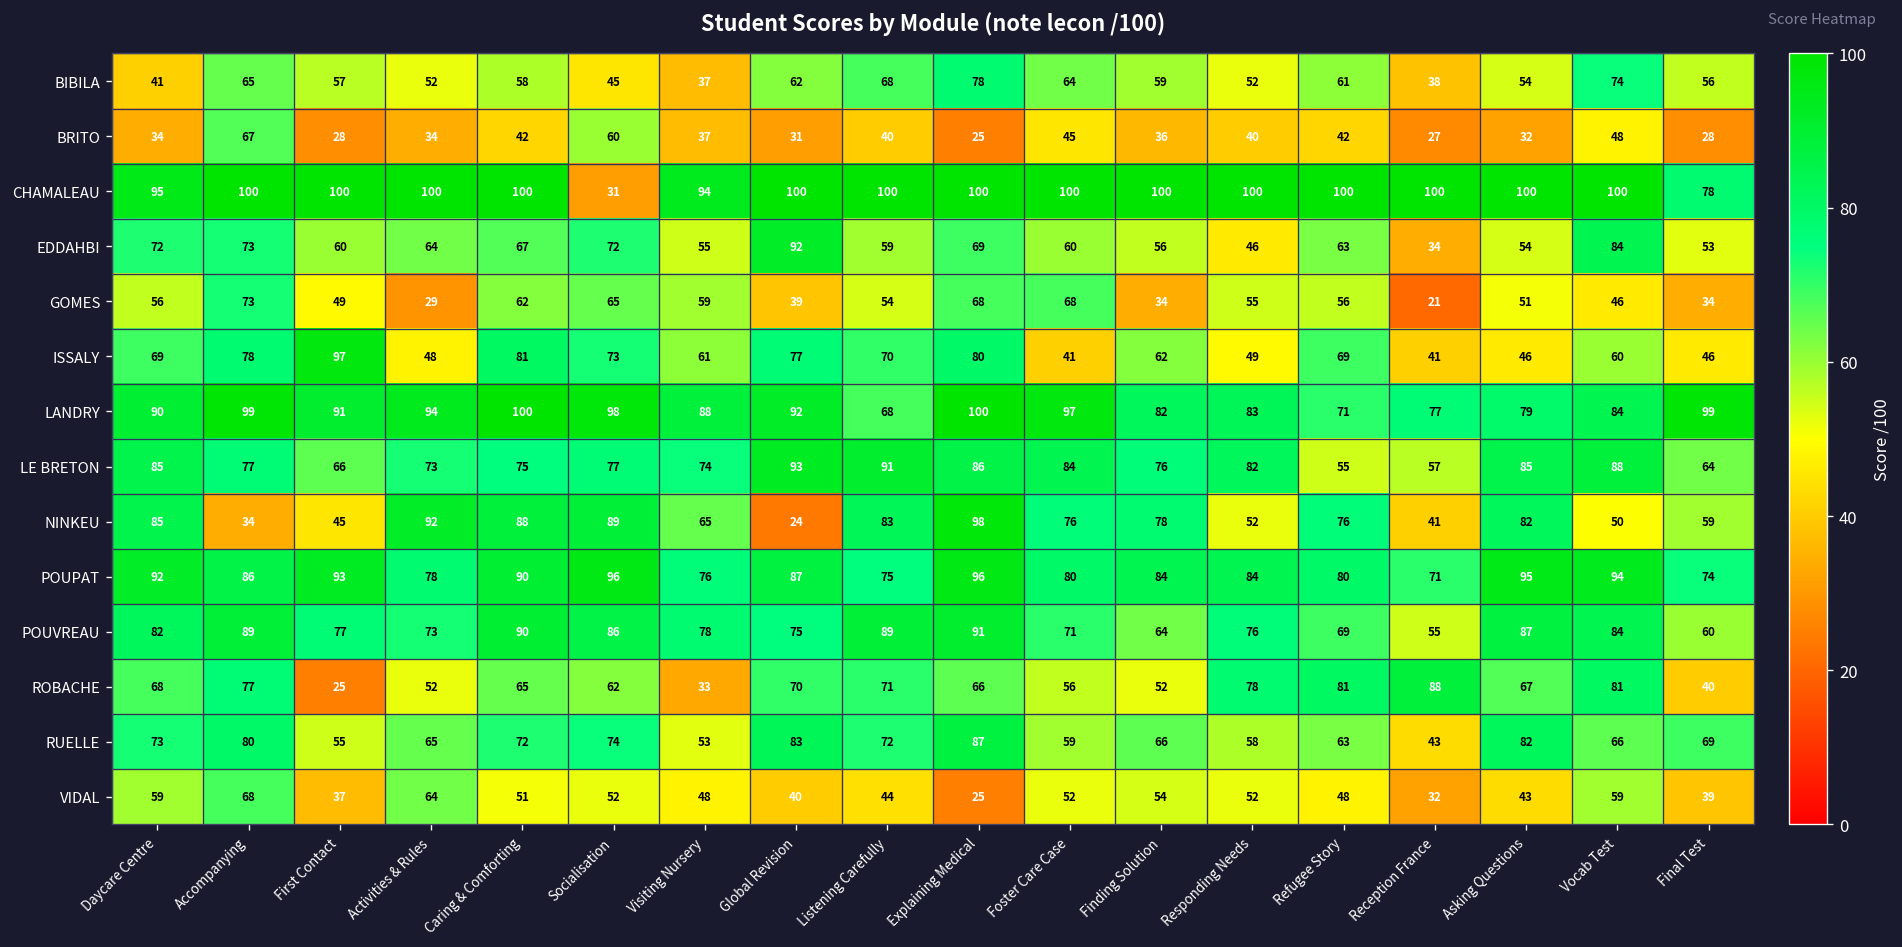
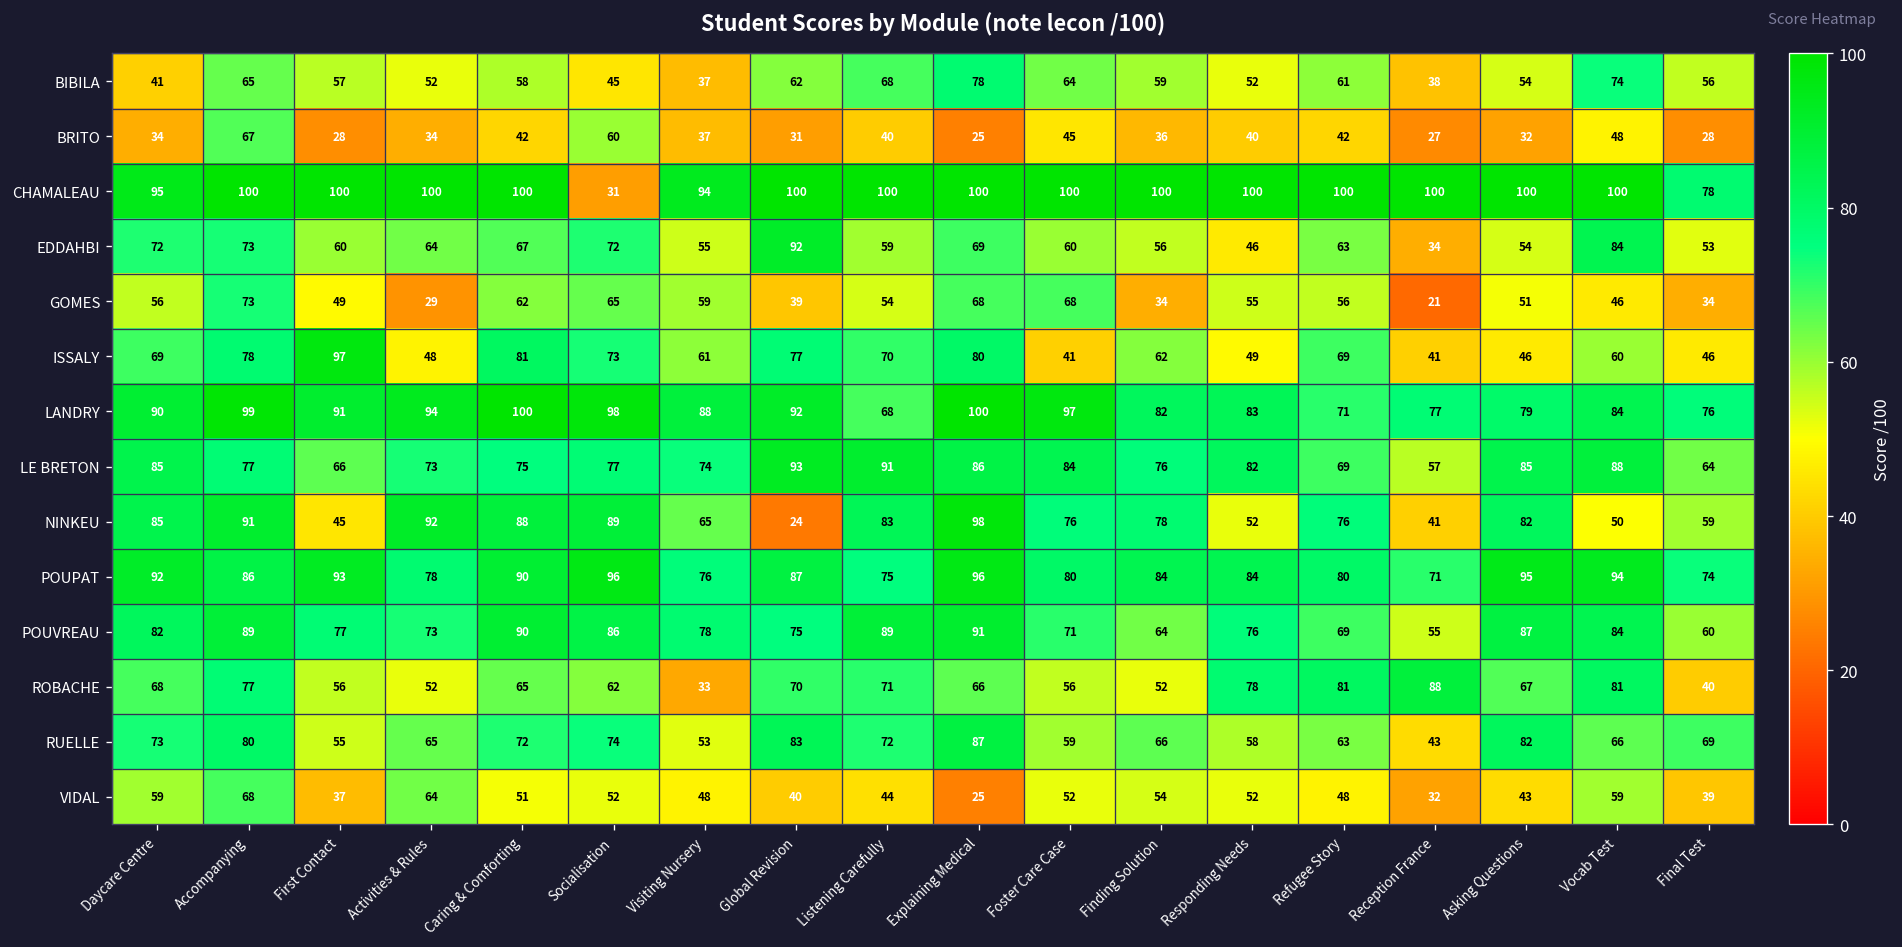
  {
    "LANDRY": {
      "Daycare Centre": 90,
      "Accompanying": 99,
      "First Contact": 91,
      "Activities & Rules": 94,
      "Caring & Comforting": 100,
      "Socialisation": 98,
      "Visiting Nursery": 88,
      "Global Revision": 92,
      "Listening Carefully": 68,
      "Explaining Medical": 100,
      "Foster Care Case": 97,
      "Finding Solution": 82,
      "Responding Needs": 83,
      "Refugee Story": 71,
      "Reception France": 77,
      "Asking Questions": 79,
      "Vocab Test": 84,
-     "Final Test": 99
+     "Final Test": 76
    },
    "LE BRETON": {
      "Daycare Centre": 85,
      "Accompanying": 77,
      "First Contact": 66,
      "Activities & Rules": 73,
      "Caring & Comforting": 75,
      "Socialisation": 77,
      "Visiting Nursery": 74,
      "Global Revision": 93,
      "Listening Carefully": 91,
      "Explaining Medical": 86,
      "Foster Care Case": 84,
      "Finding Solution": 76,
      "Responding Needs": 82,
-     "Refugee Story": 55,
+     "Refugee Story": 69,
      "Reception France": 57,
      "Asking Questions": 85,
      "Vocab Test": 88,
      "Final Test": 64
    },
    "NINKEU": {
      "Daycare Centre": 85,
-     "Accompanying": 34,
+     "Accompanying": 91,
      "First Contact": 45,
      "Activities & Rules": 92,
      "Caring & Comforting": 88,
      "Socialisation": 89,
      "Visiting Nursery": 65,
      "Global Revision": 24,
      "Listening Carefully": 83,
      "Explaining Medical": 98,
      "Foster Care Case": 76,
      "Finding Solution": 78,
      "Responding Needs": 52,
      "Refugee Story": 76,
      "Reception France": 41,
      "Asking Questions": 82,
      "Vocab Test": 50,
      "Final Test": 59
    },
    "ROBACHE": {
      "Daycare Centre": 68,
      "Accompanying": 77,
-     "First Contact": 25,
+     "First Contact": 56,
      "Activities & Rules": 52,
      "Caring & Comforting": 65,
      "Socialisation": 62,
      "Visiting Nursery": 33,
      "Global Revision": 70,
      "Listening Carefully": 71,
      "Explaining Medical": 66,
      "Foster Care Case": 56,
      "Finding Solution": 52,
      "Responding Needs": 78,
      "Refugee Story": 81,
      "Reception France": 88,
      "Asking Questions": 67,
      "Vocab Test": 81,
      "Final Test": 40
    }
  }
